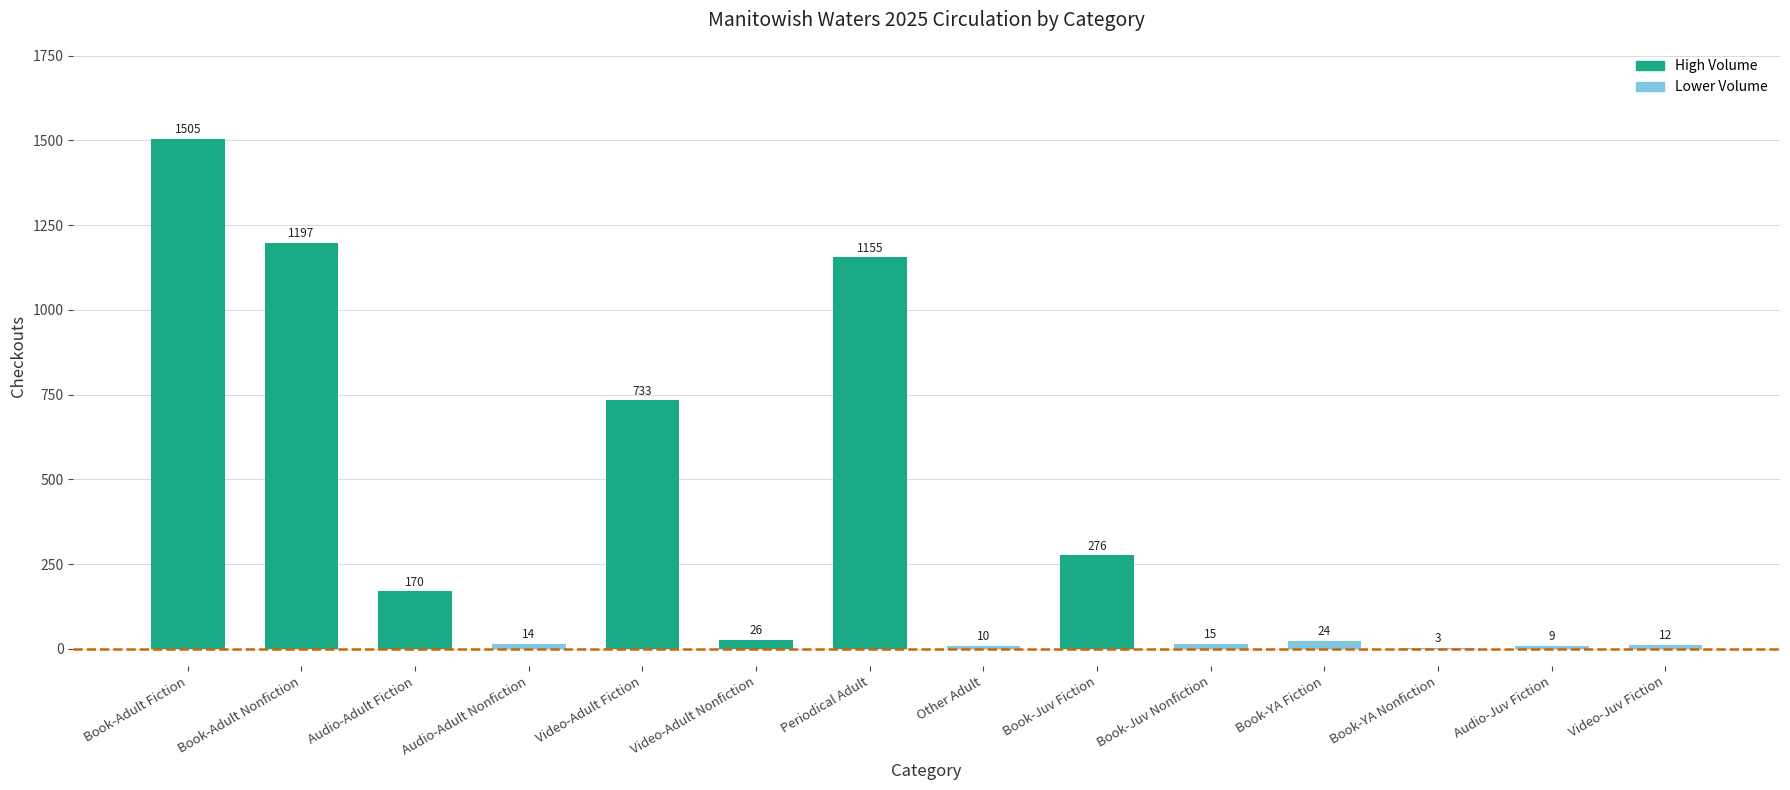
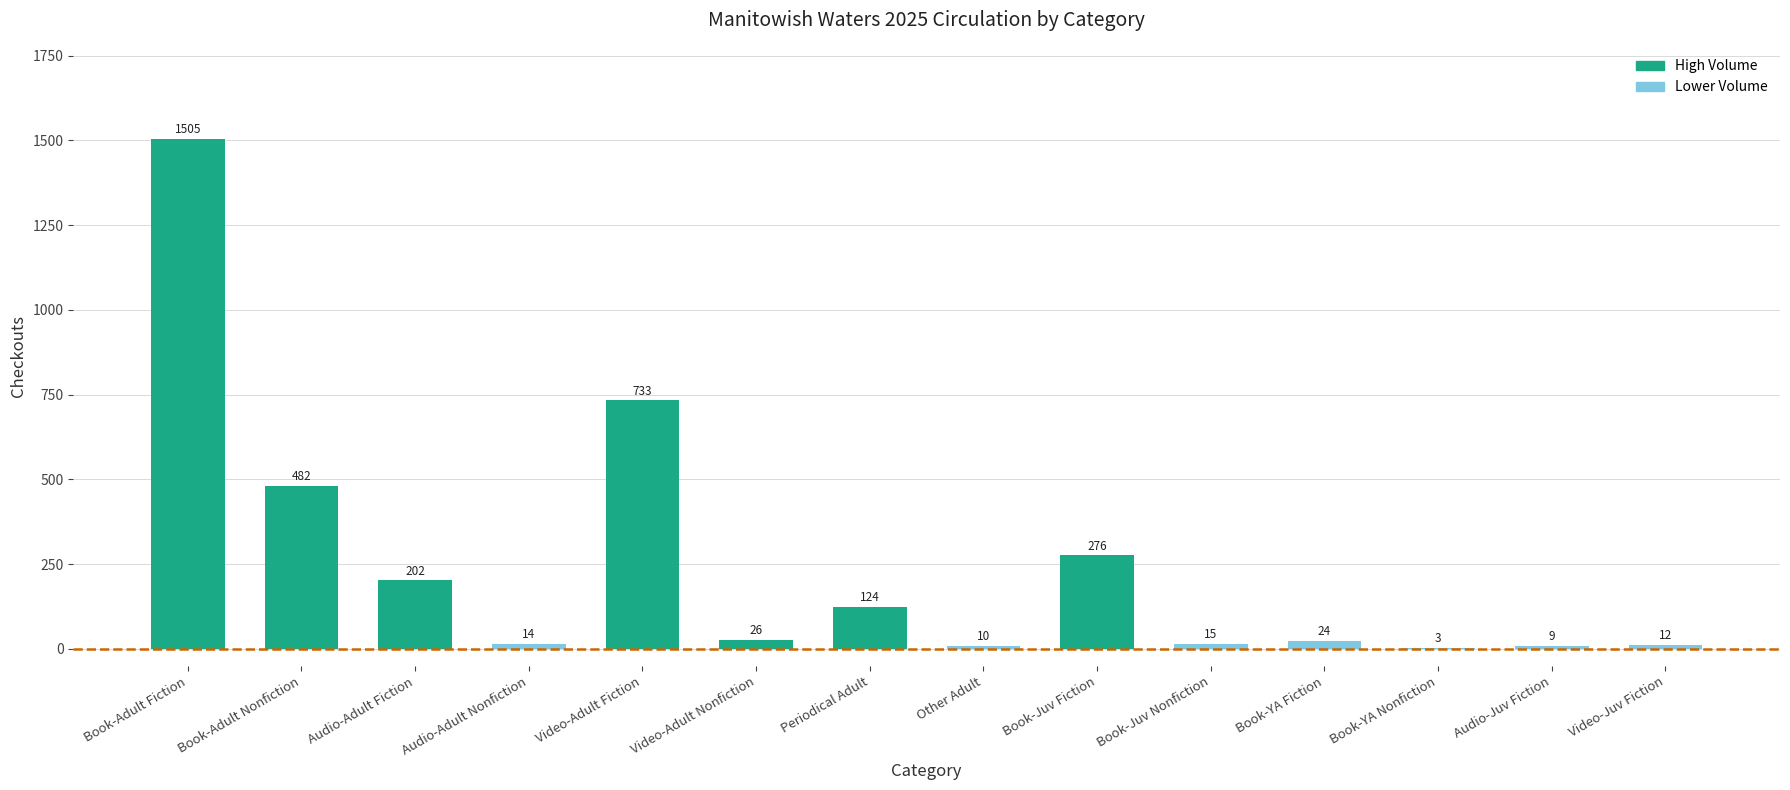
  {
    "Book-Adult Fiction": 1505,
-   "Book-Adult Nonfiction": 1197,
-   "Audio-Adult Fiction": 170,
+   "Book-Adult Nonfiction": 482,
+   "Audio-Adult Fiction": 202,
    "Audio-Adult Nonfiction": 14,
    "Video-Adult Fiction": 733,
    "Video-Adult Nonfiction": 26,
-   "Periodical Adult": 1155,
+   "Periodical Adult": 124,
    "Other Adult": 10,
    "Book-Juv Fiction": 276,
    "Book-Juv Nonfiction": 15,
    "Book-YA Fiction": 24,
    "Book-YA Nonfiction": 3,
    "Audio-Juv Fiction": 9,
    "Video-Juv Fiction": 12
  }
